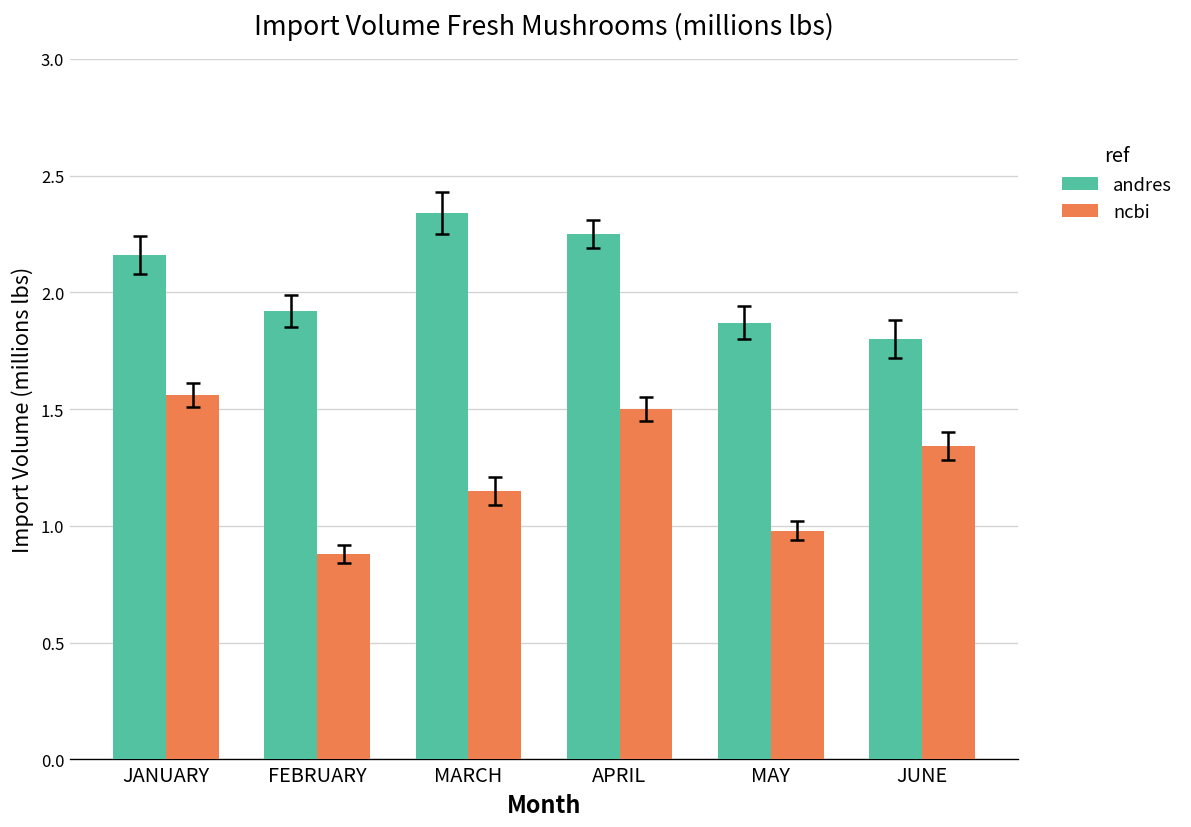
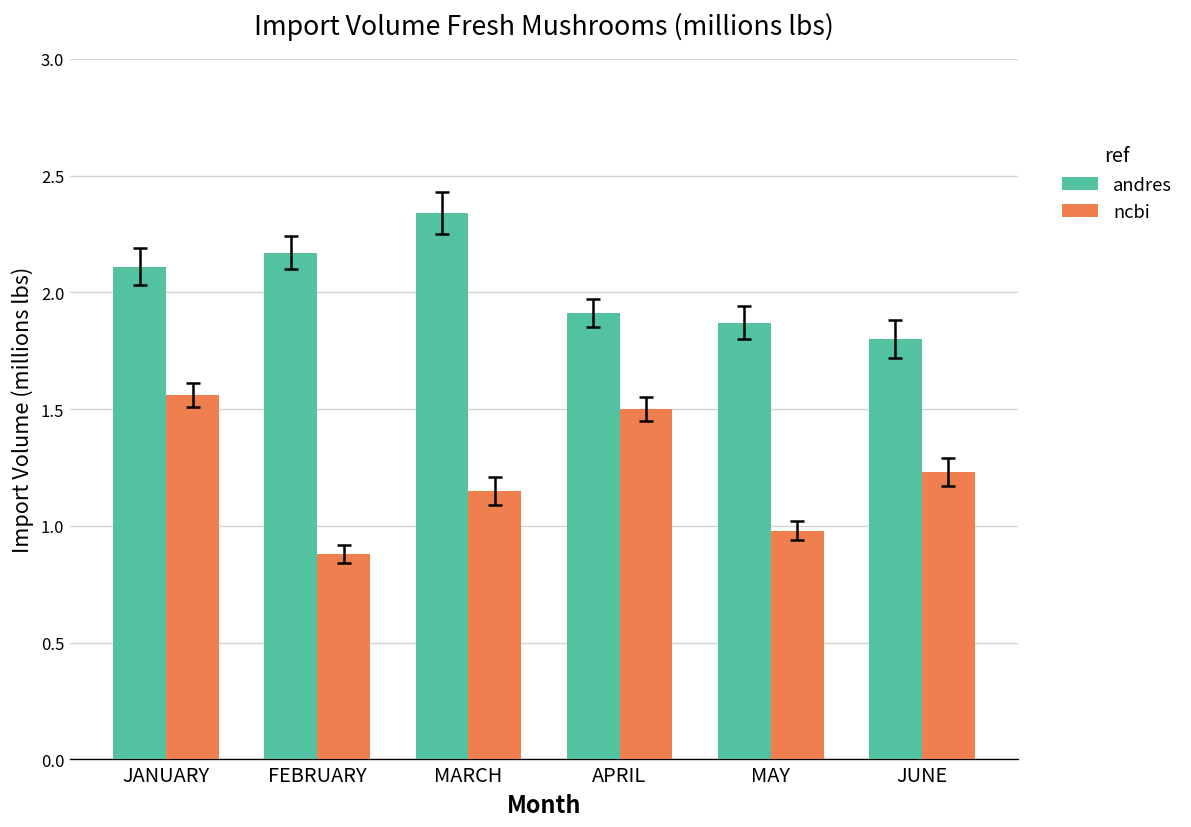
  {
    "andres": {
-     "JANUARY": 2.16,
-     "FEBRUARY": 1.92,
+     "JANUARY": 2.11,
+     "FEBRUARY": 2.17,
      "MARCH": 2.34,
-     "APRIL": 2.25,
+     "APRIL": 1.91,
      "MAY": 1.87,
      "JUNE": 1.80
    },
    "ncbi": {
      "JANUARY": 1.56,
      "FEBRUARY": 0.88,
      "MARCH": 1.15,
      "APRIL": 1.50,
      "MAY": 0.98,
-     "JUNE": 1.34
+     "JUNE": 1.23
    }
  }
